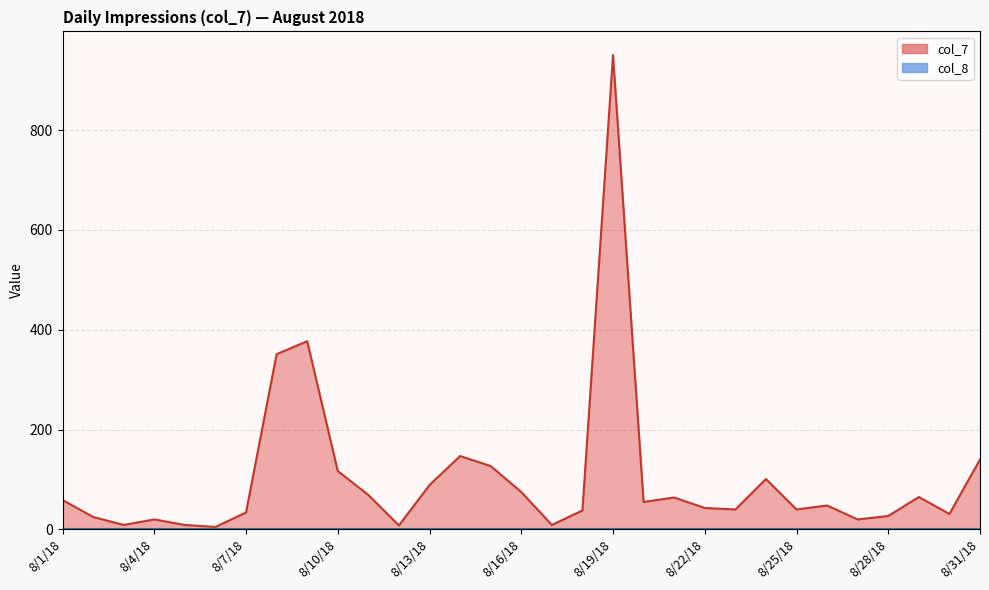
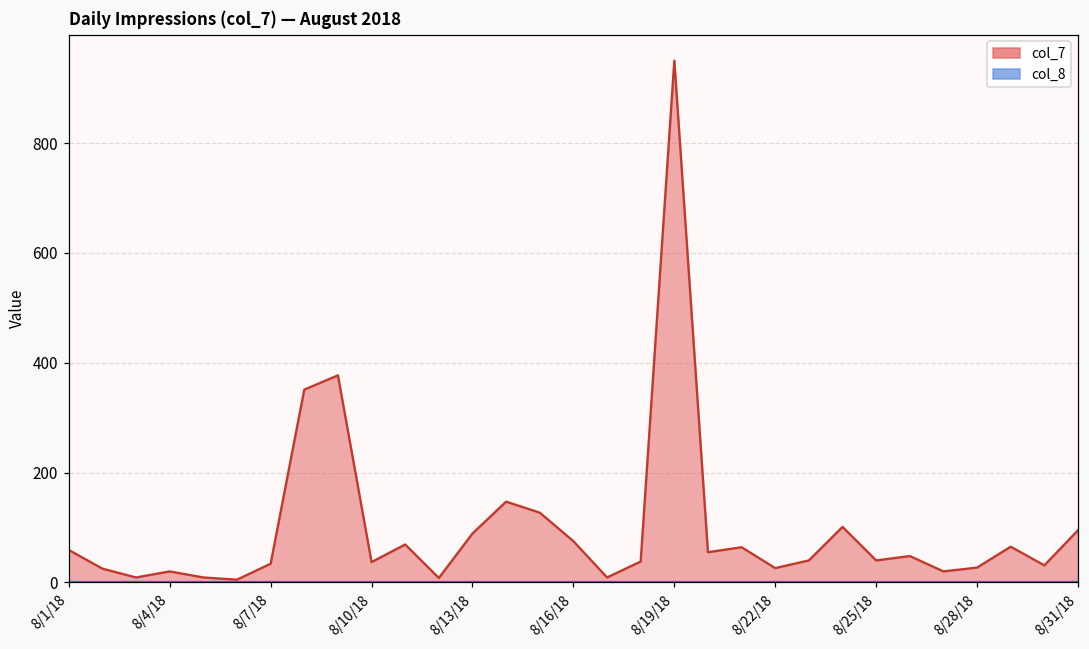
  {
    "col_7": {
      "8/1/18": 60,
      "8/4/18": 20,
      "8/7/18": 30,
-     "8/10/18": 120,
+     "8/10/18": 40,
      "8/13/18": 90,
      "8/16/18": 80,
      "8/19/18": 950,
-     "8/22/18": 40,
+     "8/22/18": 30,
      "8/25/18": 40,
      "8/28/18": 30,
-     "8/31/18": 140
+     "8/31/18": 100
    },
    "col_8": {
      "8/1/18": 0,
      "8/4/18": 0,
      "8/7/18": 0,
      "8/10/18": 0,
      "8/13/18": 0,
      "8/16/18": 0,
      "8/19/18": 0,
      "8/22/18": 0,
      "8/25/18": 0,
      "8/28/18": 0,
      "8/31/18": 0
    }
  }
